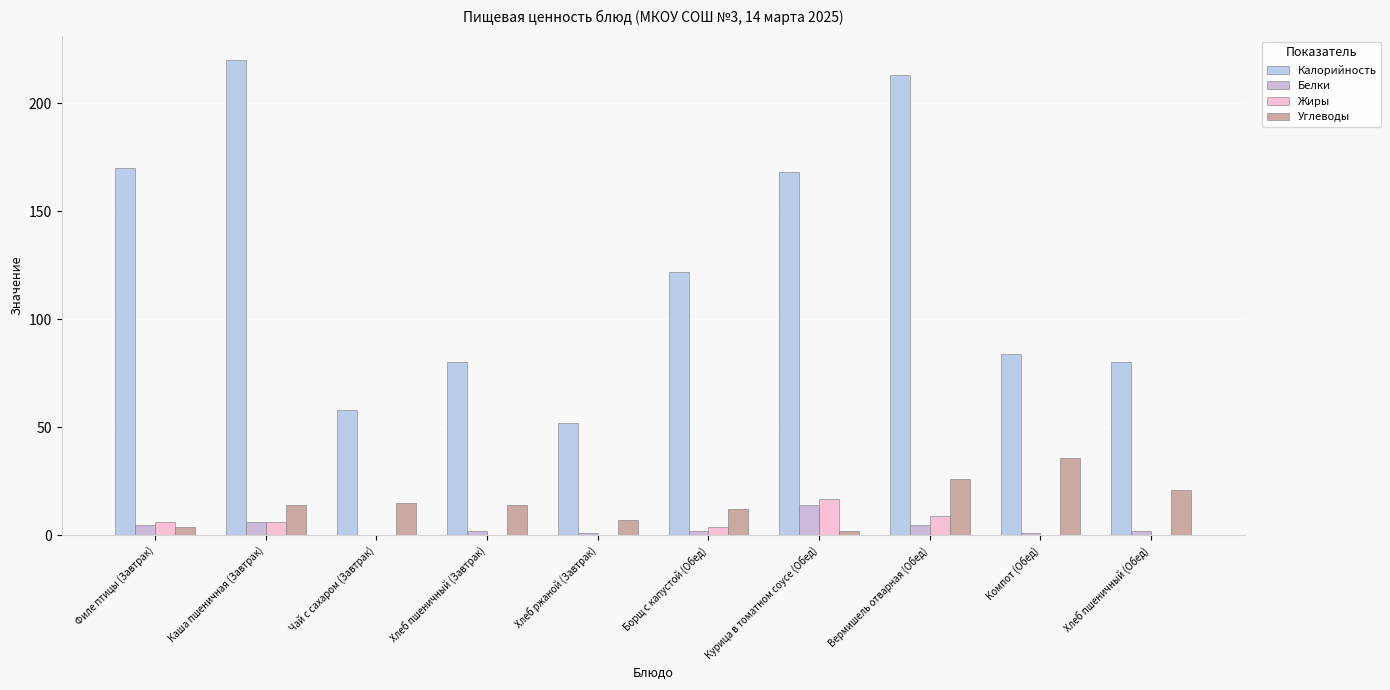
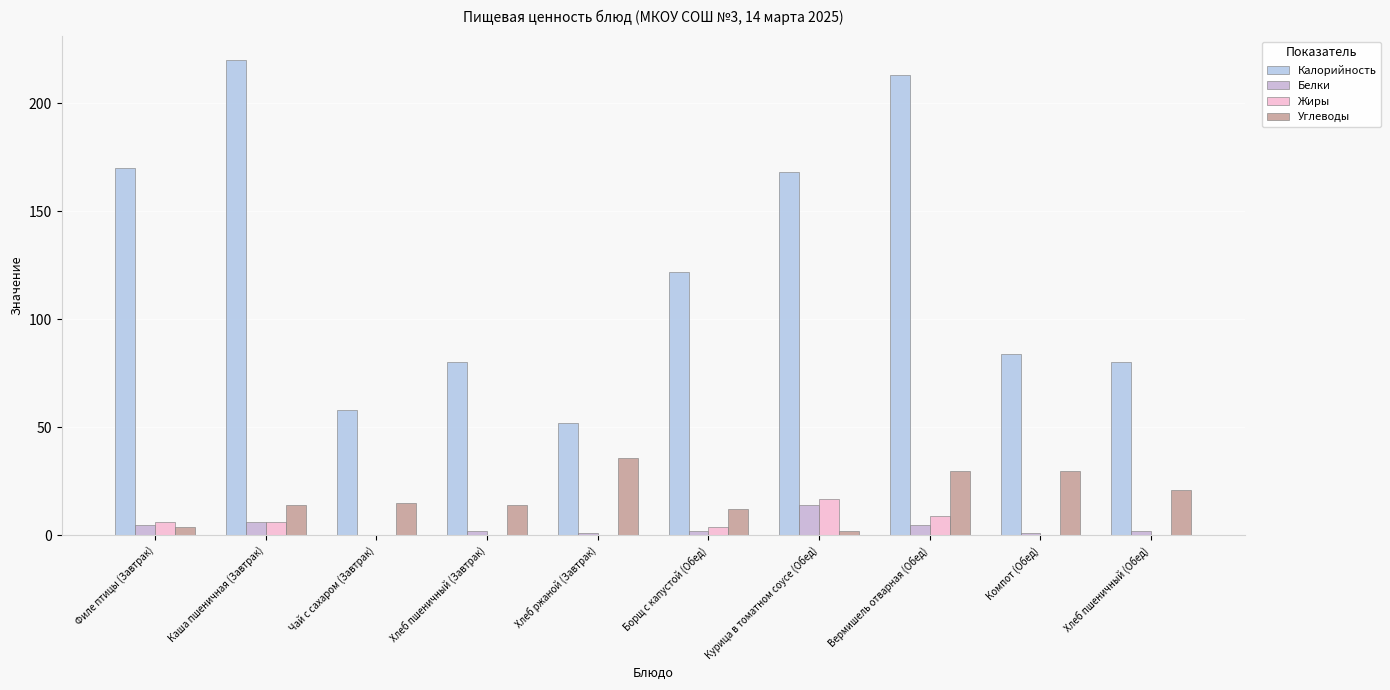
  {
    "Углеводы": {
      "Филе птицы (Завтрак)": 4,
      "Каша пшеничная (Завтрак)": 14,
      "Чай с сахаром (Завтрак)": 15,
      "Хлеб пшеничный (Завтрак)": 14,
-     "Хлеб ржаной (Завтрак)": 7,
+     "Хлеб ржаной (Завтрак)": 36,
      "Борщ с капустой (Обед)": 12,
      "Курица в томатном соусе (Обед)": 2,
-     "Вермишель отварная (Обед)": 26,
-     "Компот (Обед)": 36,
+     "Вермишель отварная (Обед)": 30,
+     "Компот (Обед)": 30,
      "Хлеб пшеничный (Обед)": 21
    }
  }
